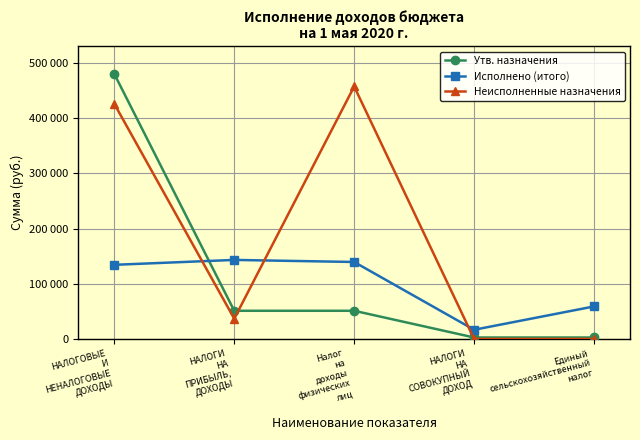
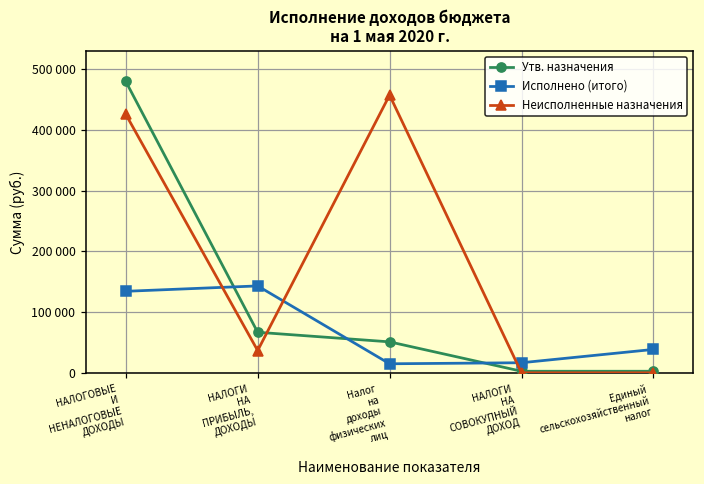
  {
    "Утв. назначения": {
      "НАЛОГОВЫЕ И НЕНАЛОГОВЫЕ ДОХОДЫ": 480000,
-     "НАЛОГИ НА ПРИБЫЛЬ, ДОХОДЫ": 50000,
+     "НАЛОГИ НА ПРИБЫЛЬ, ДОХОДЫ": 70000,
      "Налог на доходы физических лиц": 50000
    },
    "Исполнено (итого)": {
      "НАЛОГОВЫЕ И НЕНАЛОГОВЫЕ ДОХОДЫ": 130000,
      "НАЛОГИ НА ПРИБЫЛЬ, ДОХОДЫ": 140000,
-     "Налог на доходы физических лиц": 140000,
+     "Налог на доходы физических лиц": 10000,
      "НАЛОГИ НА СОВОКУПНЫЙ ДОХОД": 20000,
-     "Единый сельскохозяйственный налог": 60000
+     "Единый сельскохозяйственный налог": 40000
    },
    "Неисполненные назначения": {
      "НАЛОГОВЫЕ И НЕНАЛОГОВЫЕ ДОХОДЫ": 430000,
      "НАЛОГИ НА ПРИБЫЛЬ, ДОХОДЫ": 40000,
      "Налог на доходы физических лиц": 460000
    }
  }
